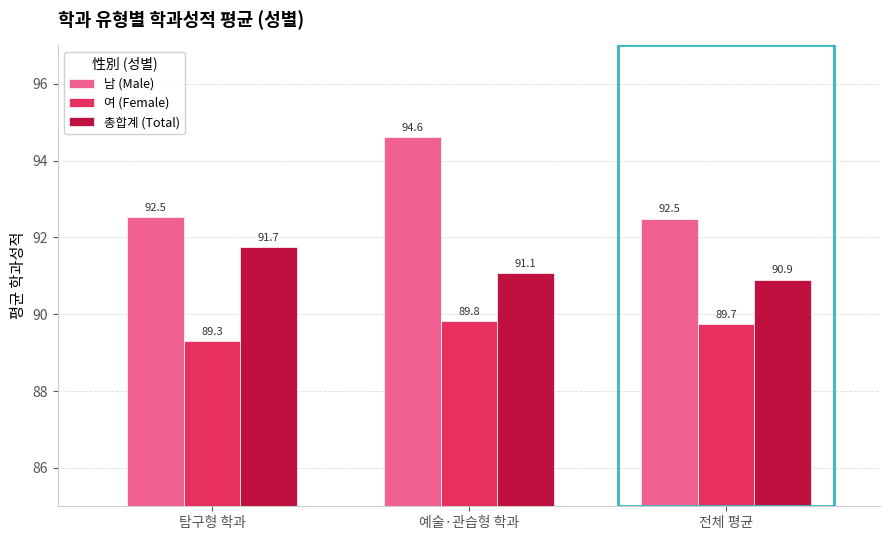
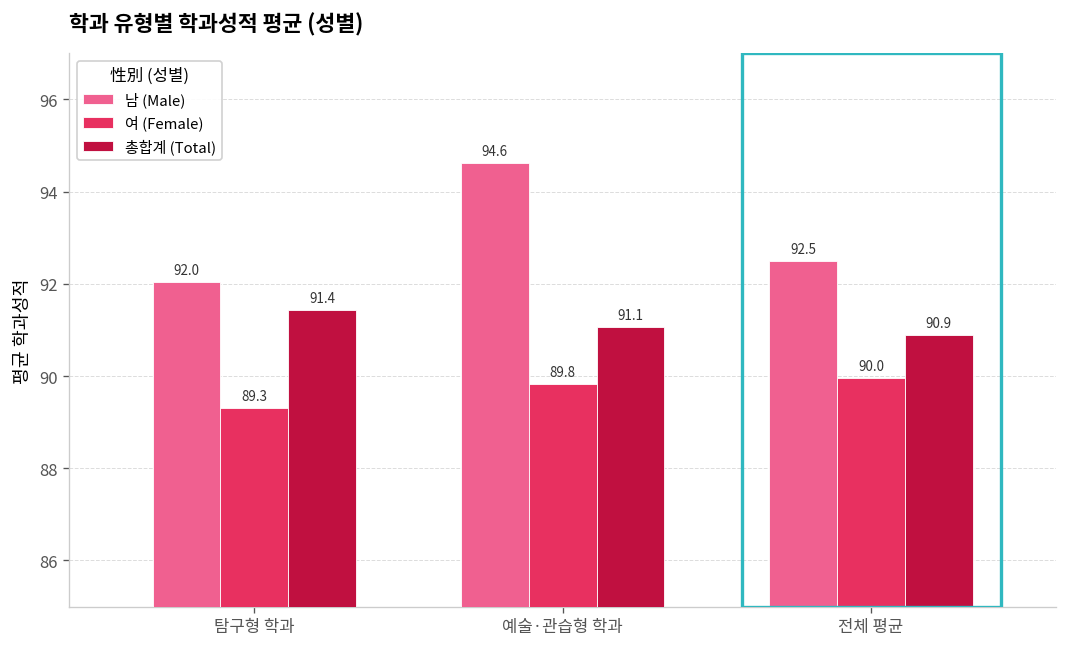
  {
    "남 (Male)": {
-     "탐구형 학과": 92.5,
+     "탐구형 학과": 92.0,
      "예술·관습형 학과": 94.6,
      "전체 평균": 92.5
    },
    "여 (Female)": {
      "탐구형 학과": 89.3,
      "예술·관습형 학과": 89.8,
-     "전체 평균": 89.7
+     "전체 평균": 90.0
    },
    "총합계 (Total)": {
-     "탐구형 학과": 91.7,
+     "탐구형 학과": 91.4,
      "예술·관습형 학과": 91.1,
      "전체 평균": 90.9
    }
  }
